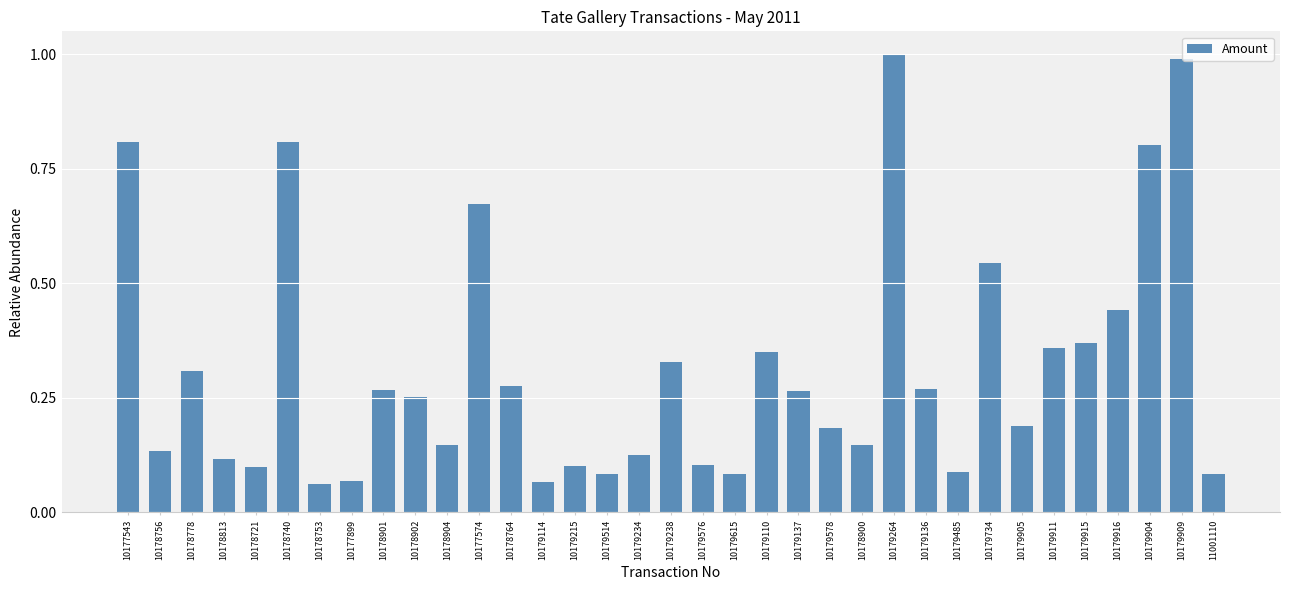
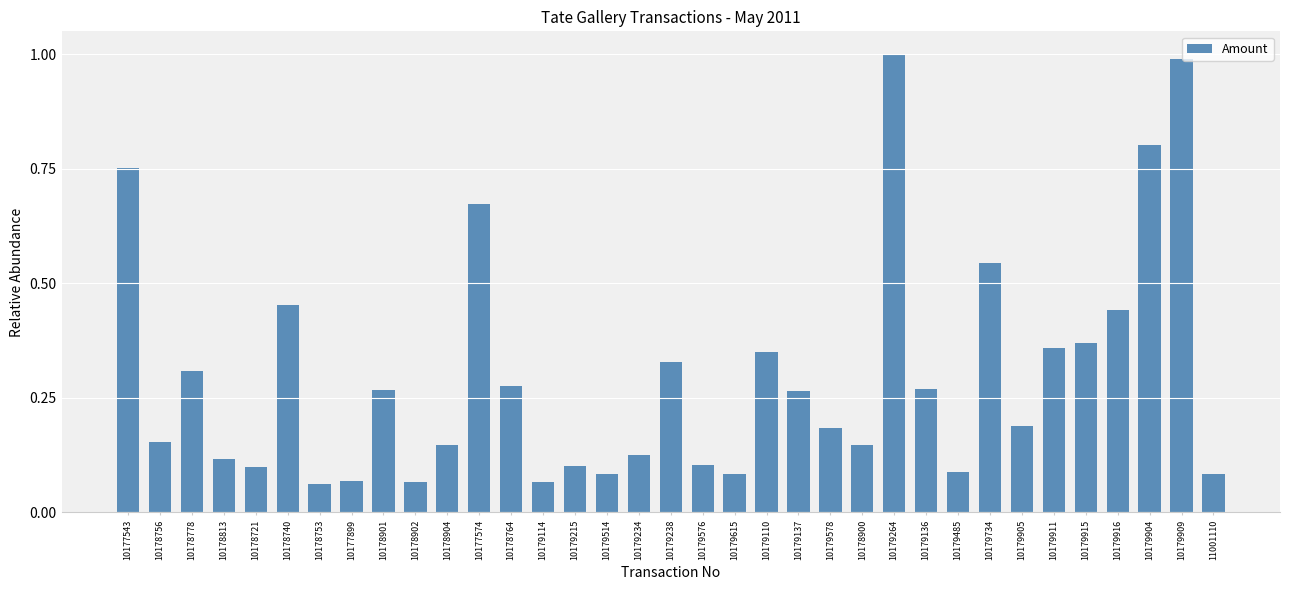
  {
-   "10177543": 0.81,
-   "10178756": 0.13,
+   "10177543": 0.75,
+   "10178756": 0.15,
    "10178778": 0.31,
    "10178813": 0.12,
    "10178721": 0.10,
-   "10178740": 0.81,
+   "10178740": 0.45,
    "10178753": 0.06,
    "10177899": 0.07,
    "10178901": 0.27,
-   "10178902": 0.25,
+   "10178902": 0.07,
    "10178904": 0.15,
    "10177574": 0.67,
    "10178764": 0.28,
    "10179114": 0.07,
    "10179215": 0.10,
    "10179514": 0.08,
    "10179234": 0.13,
    "10179238": 0.33,
    "10179576": 0.10,
    "10179615": 0.08,
    "10179110": 0.35,
    "10179137": 0.27,
    "10179578": 0.19,
    "10178900": 0.15,
    "10179264": 1.00,
    "10179136": 0.27,
    "10179485": 0.09,
    "10179734": 0.54,
    "10179905": 0.19,
    "10179911": 0.36,
    "10179915": 0.37,
    "10179916": 0.44,
    "10179904": 0.80,
    "10179909": 0.99,
    "11001110": 0.08
  }
